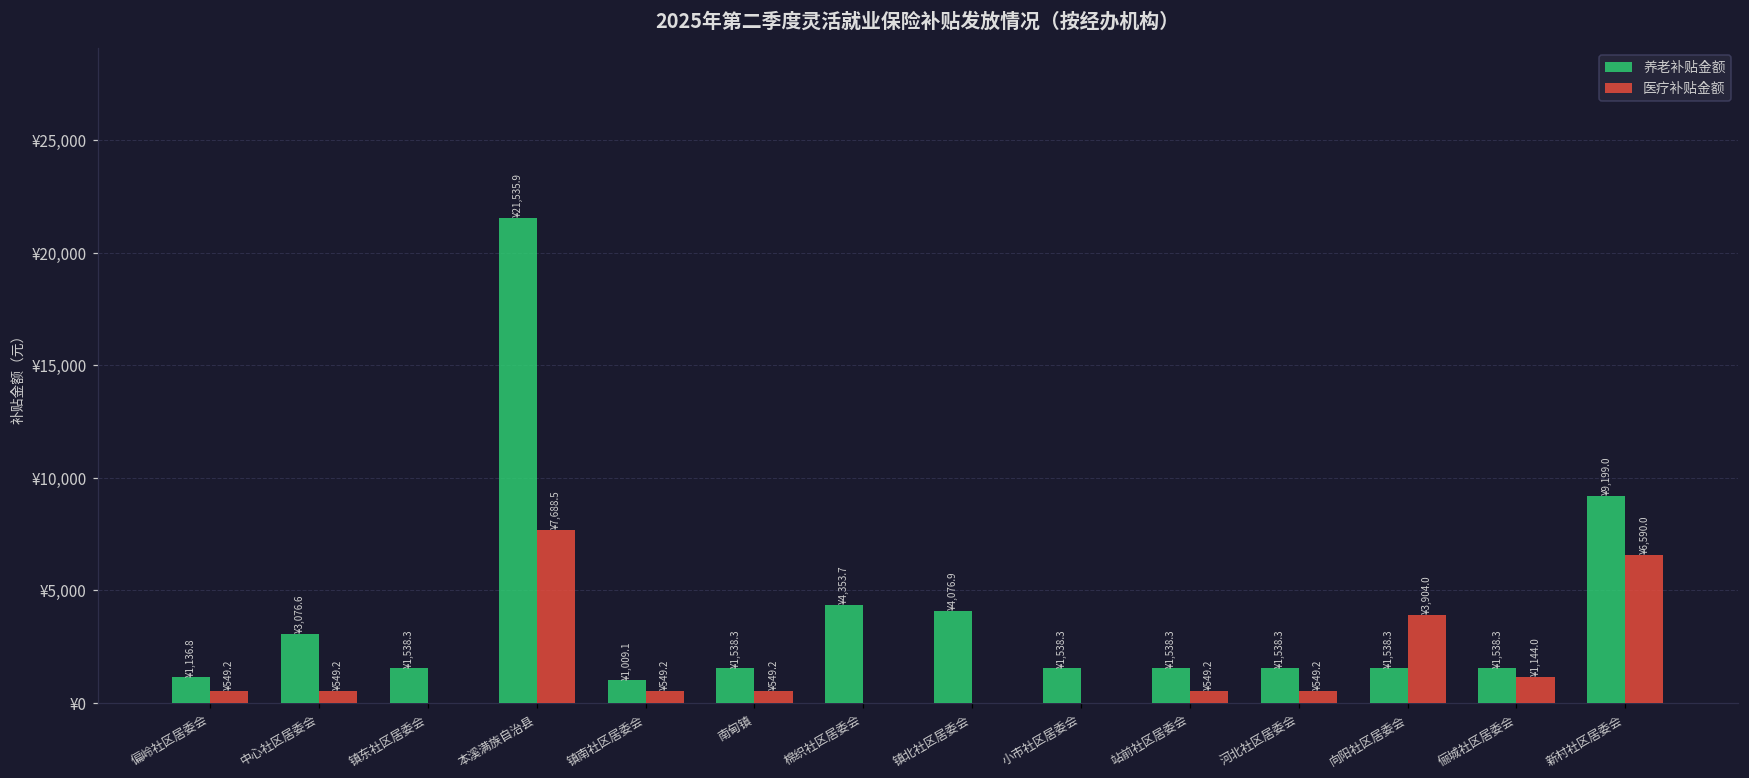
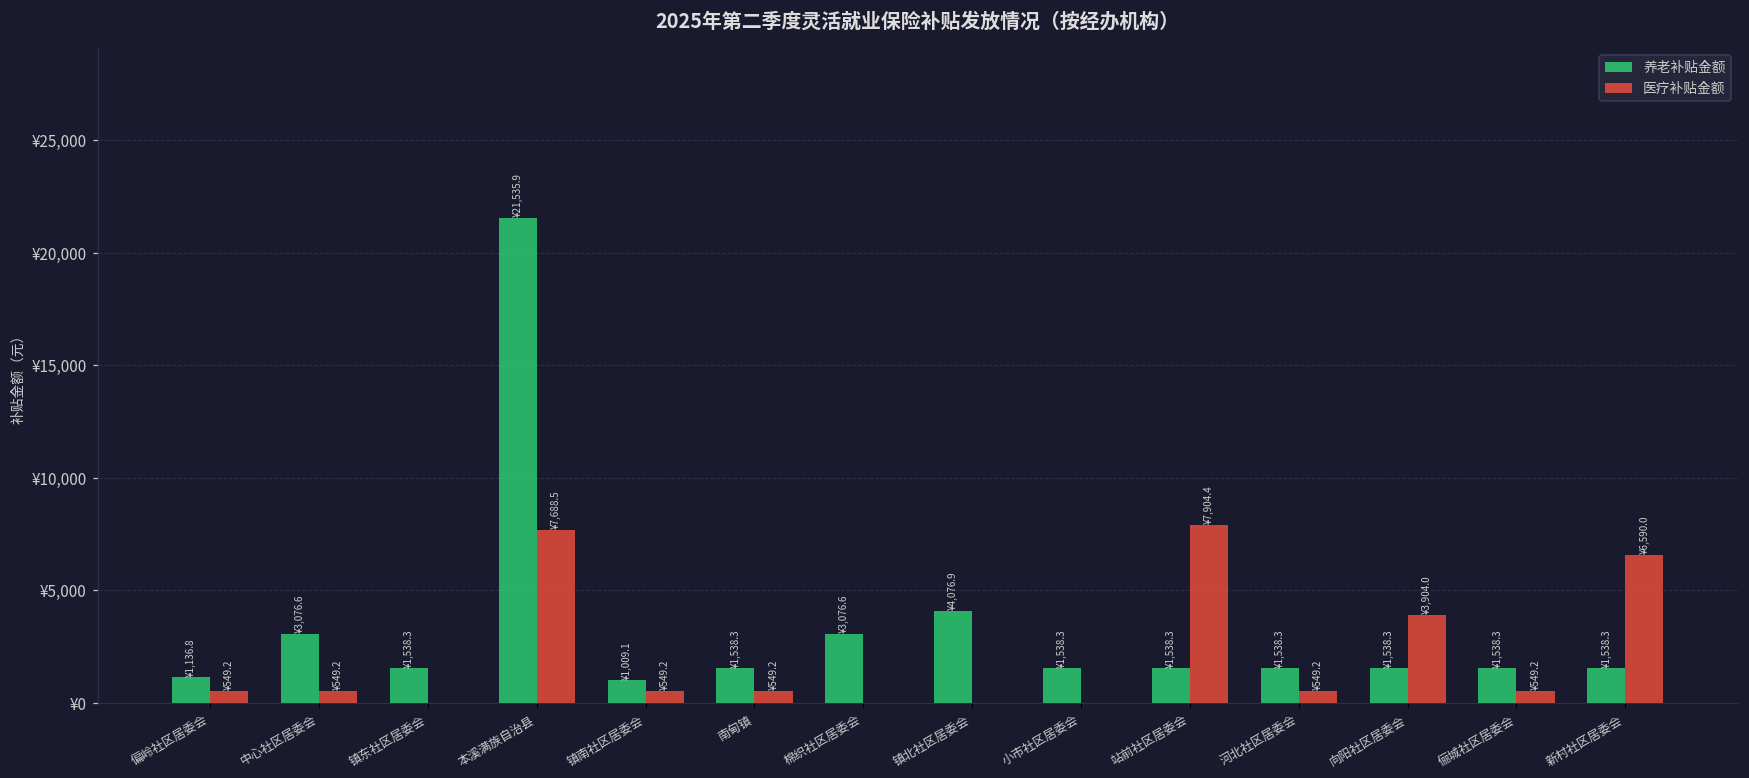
  {
    "养老补贴金额": {
      "偏岭社区居委会": "¥1,136.8",
      "中心社区居委会": "¥3,076.6",
      "镇东社区居委会": "¥1,538.3",
      "本溪满族自治县": "¥21,535.9",
      "镇南社区居委会": "¥1,009.1",
      "南甸镇": "¥1,538.3",
-     "棉织社区居委会": "¥4,353.7",
+     "棉织社区居委会": "¥3,076.6",
      "镇北社区居委会": "¥4,076.9",
      "小市社区居委会": "¥1,538.3",
      "站前社区居委会": "¥1,538.3",
      "河北社区居委会": "¥1,538.3",
      "向阳社区居委会": "¥1,538.3",
      "俪城社区居委会": "¥1,538.3",
-     "新村社区居委会": "¥9,199.0"
+     "新村社区居委会": "¥1,538.3"
    },
    "医疗补贴金额": {
      "偏岭社区居委会": "¥549.2",
      "中心社区居委会": "¥549.2",
      "本溪满族自治县": "¥7,688.5",
      "镇南社区居委会": "¥549.2",
      "南甸镇": "¥549.2",
-     "站前社区居委会": "¥549.2",
+     "站前社区居委会": "¥7,904.4",
      "河北社区居委会": "¥549.2",
      "向阳社区居委会": "¥3,904.0",
-     "俪城社区居委会": "¥1,144.0",
+     "俪城社区居委会": "¥549.2",
      "新村社区居委会": "¥6,590.0"
    }
  }
